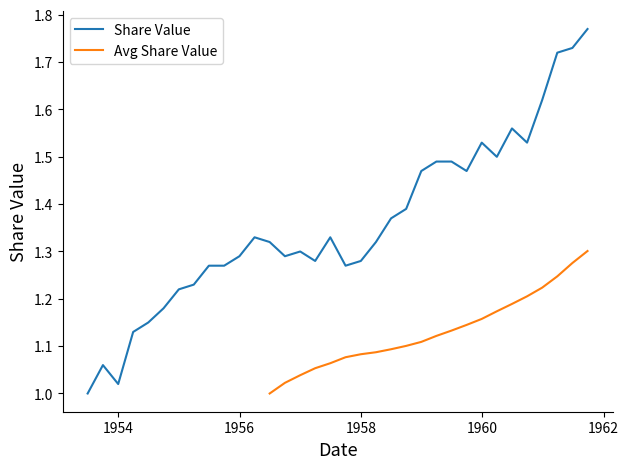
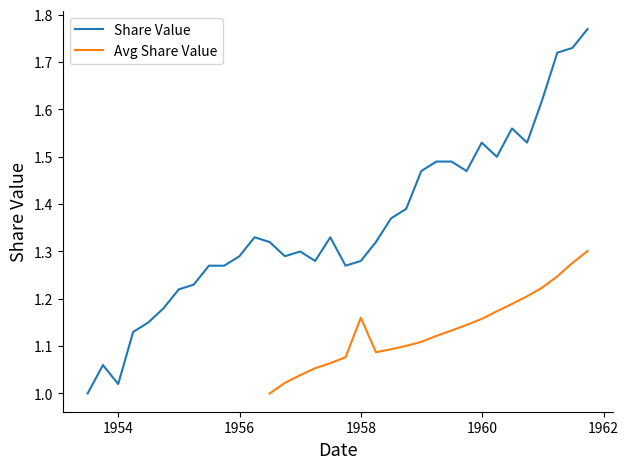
  {
    "Share Value": {
      "1954": 1.02,
      "1956": 1.29,
      "1958": 1.28
    },
    "Avg Share Value": {
-     "1958": 1.08
+     "1958": 1.16
    }
  }
